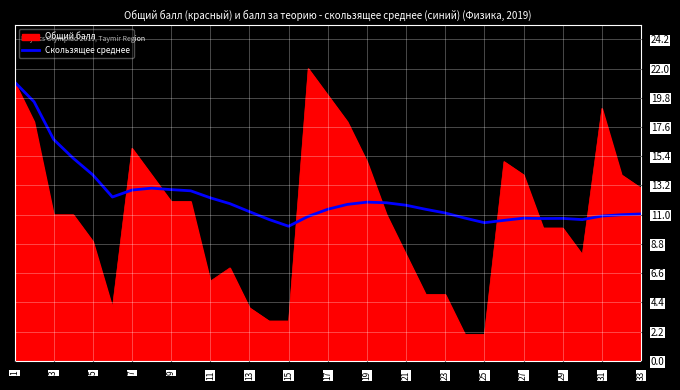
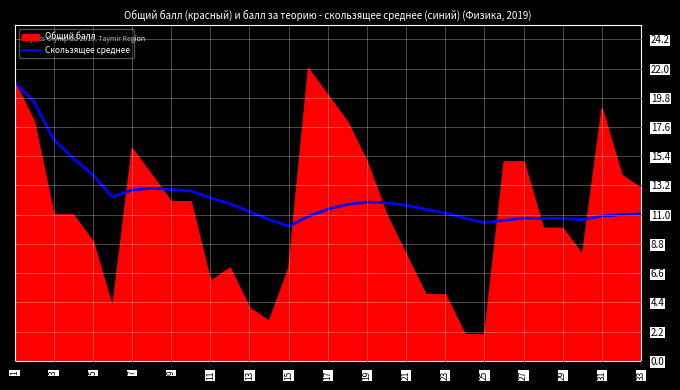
  {
    "Общий балл": {
      "3": 11,
      "5": 9,
      "7": 16,
      "9": 12,
      "11": 6,
      "13": 4,
-     "15": 3,
+     "15": 7,
      "17": 20,
      "19": 15,
      "21": 8,
      "23": 5,
      "25": 2,
-     "27": 14,
+     "27": 15,
      "29": 10,
      "31": 19,
      "33": 13
    },
    "Скользящее среднее": {
      "3": 16.7,
      "5": 14,
      "7": 13,
      "9": 13,
      "11": 12.3,
      "13": 11.2,
      "15": 10,
      "17": 11.4,
      "19": 12,
      "21": 11.7,
      "23": 11,
      "25": 10.4,
      "27": 10.7,
      "29": 10.7,
      "31": 11,
      "33": 11
    }
  }
